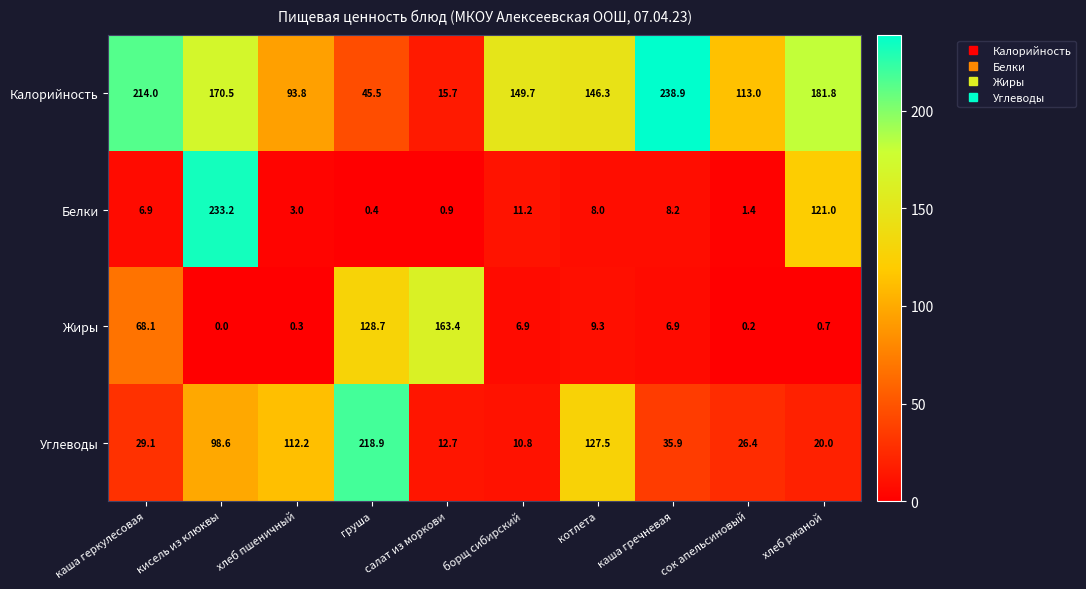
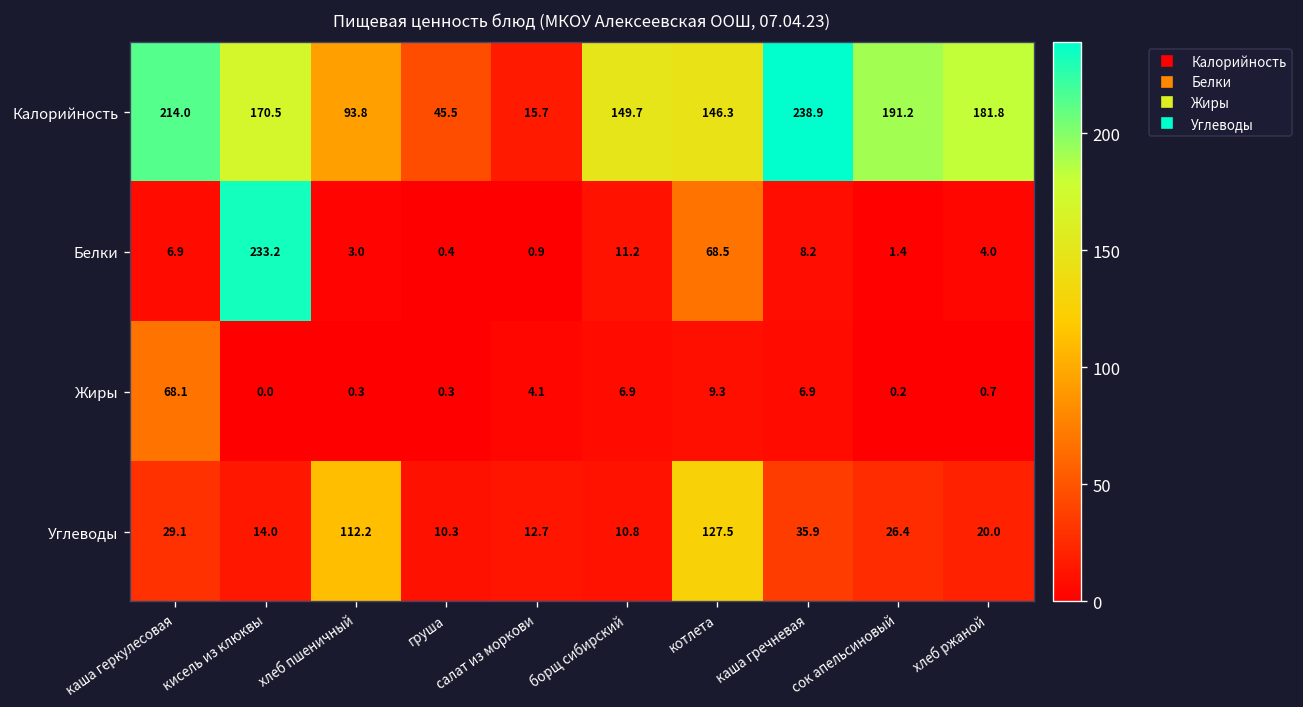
  {
    "Калорийность": {
      "каша геркулесовая": 214.0,
      "кисель из клюквы": 170.5,
      "хлеб пшеничный": 93.8,
      "груша": 45.5,
      "салат из моркови": 15.7,
      "борщ сибирский": 149.7,
      "котлета": 146.3,
      "каша гречневая": 238.9,
-     "сок апельсиновый": 113.0,
+     "сок апельсиновый": 191.2,
      "хлеб ржаной": 181.8
    },
    "Белки": {
      "каша геркулесовая": 6.9,
      "кисель из клюквы": 233.2,
      "хлеб пшеничный": 3.0,
      "груша": 0.4,
      "салат из моркови": 0.9,
      "борщ сибирский": 11.2,
-     "котлета": 8.0,
+     "котлета": 68.5,
      "каша гречневая": 8.2,
      "сок апельсиновый": 1.4,
-     "хлеб ржаной": 121.0
+     "хлеб ржаной": 4.0
    },
    "Жиры": {
      "каша геркулесовая": 68.1,
      "кисель из клюквы": 0.0,
      "хлеб пшеничный": 0.3,
-     "груша": 128.7,
-     "салат из моркови": 163.4,
+     "груша": 0.3,
+     "салат из моркови": 4.1,
      "борщ сибирский": 6.9,
      "котлета": 9.3,
      "каша гречневая": 6.9,
      "сок апельсиновый": 0.2,
      "хлеб ржаной": 0.7
    },
    "Углеводы": {
      "каша геркулесовая": 29.1,
-     "кисель из клюквы": 98.6,
+     "кисель из клюквы": 14.0,
      "хлеб пшеничный": 112.2,
-     "груша": 218.9,
+     "груша": 10.3,
      "салат из моркови": 12.7,
      "борщ сибирский": 10.8,
      "котлета": 127.5,
      "каша гречневая": 35.9,
      "сок апельсиновый": 26.4,
      "хлеб ржаной": 20.0
    }
  }
